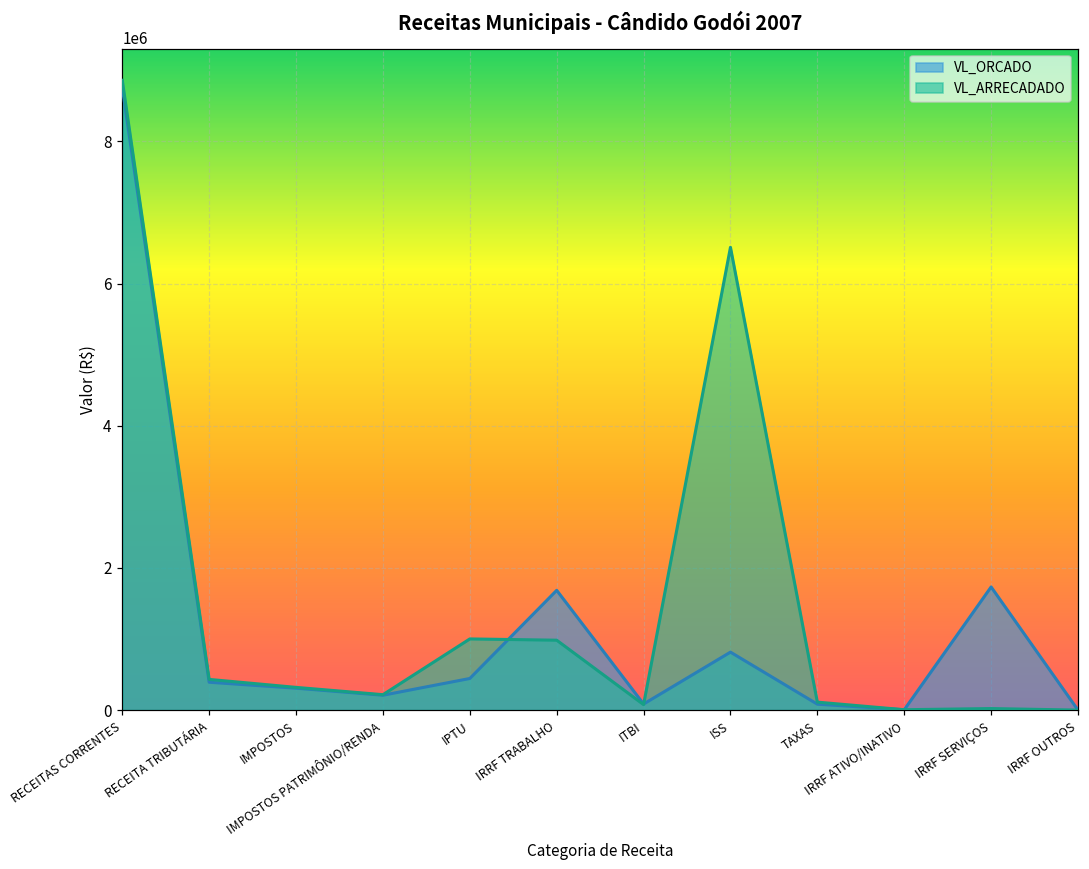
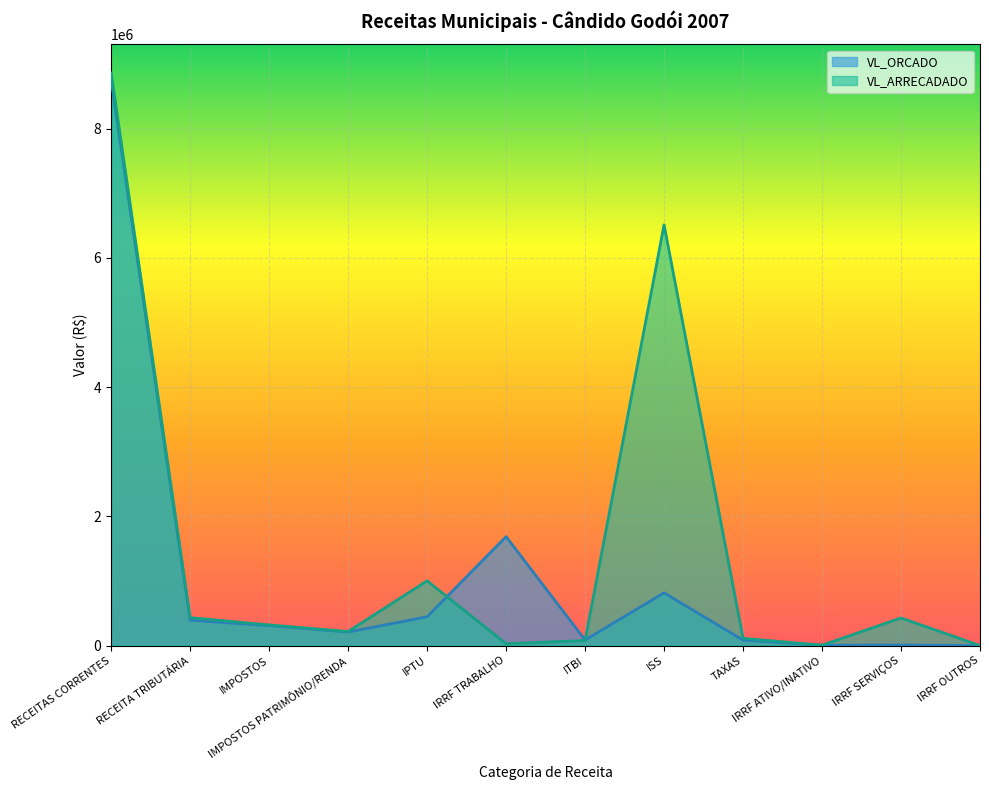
  {
    "VL_ORCADO": {
      "RECEITAS CORRENTES": 8800000,
      "RECEITA TRIBUTÁRIA": 400000,
      "IPTU": 400000,
      "IRRF TRABALHO": 1700000,
      "ISS": 800000,
-     "IRRF SERVIÇOS": 1700000
+     "IRRF SERVIÇOS": 0
    },
    "VL_ARRECADADO": {
      "RECEITAS CORRENTES": 8900000,
      "RECEITA TRIBUTÁRIA": 400000,
      "IPTU": 1000000,
-     "IRRF TRABALHO": 1000000,
+     "IRRF TRABALHO": 0,
      "ISS": 6500000,
-     "IRRF SERVIÇOS": 0
+     "IRRF SERVIÇOS": 400000
    }
  }
